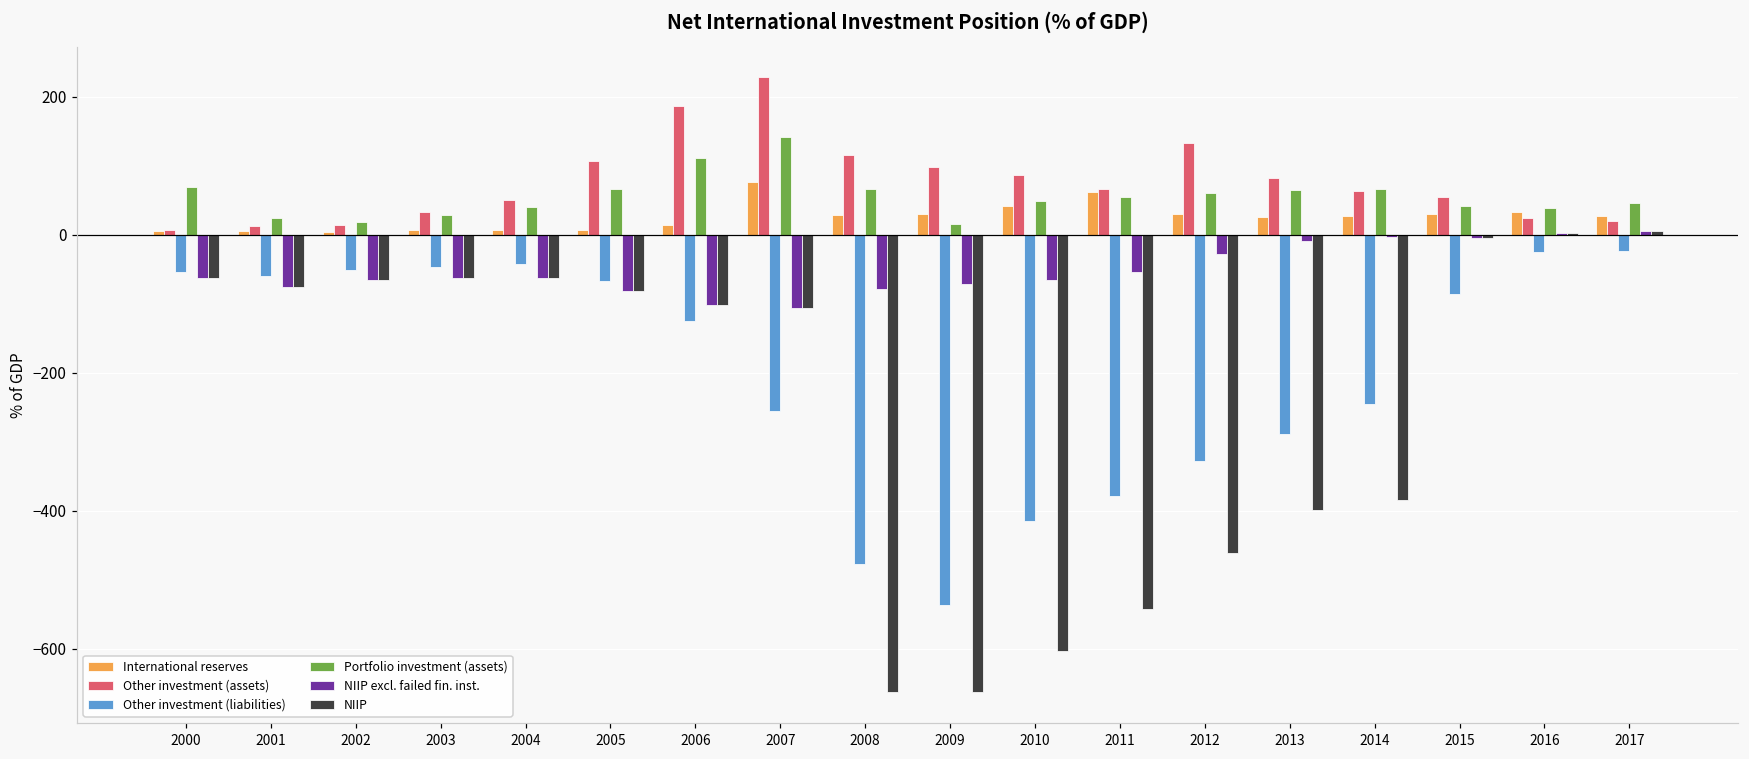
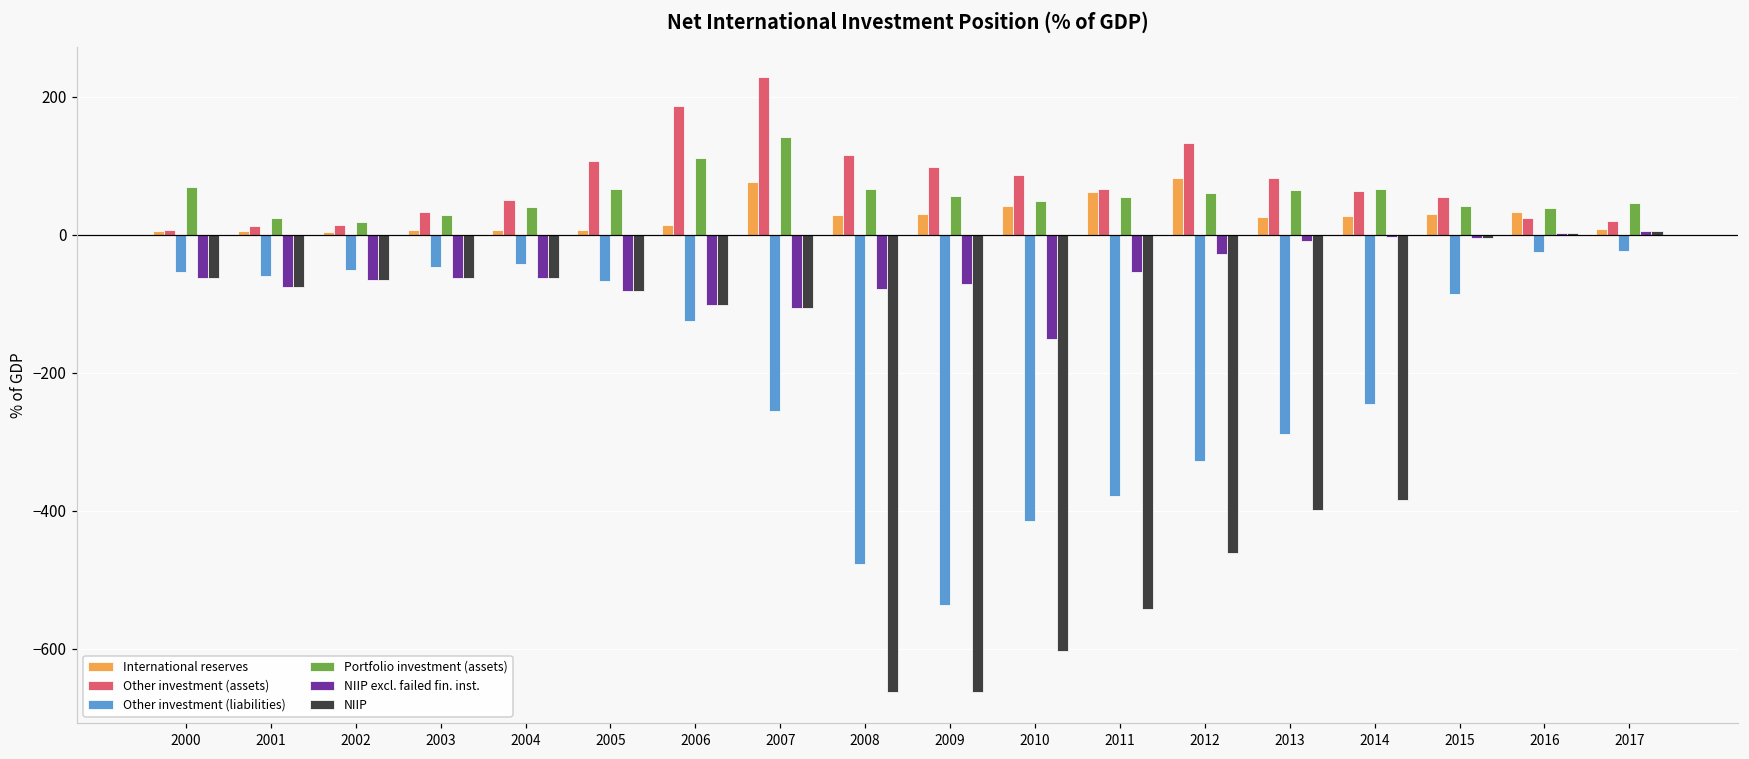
  {
    "International reserves": {
      "2000": 0,
      "2001": 0,
      "2002": 0,
      "2003": 10,
      "2004": 10,
      "2005": 10,
      "2006": 10,
      "2007": 80,
      "2008": 30,
      "2009": 30,
      "2010": 40,
      "2011": 60,
-     "2012": 30,
+     "2012": 80,
      "2013": 30,
      "2014": 30,
      "2015": 30,
      "2016": 30,
-     "2017": 30
+     "2017": 10
    },
    "Other investment (assets)": {
      "2000": 10,
      "2001": 10,
      "2002": 10,
      "2003": 30,
      "2004": 50,
      "2005": 110,
      "2006": 190,
      "2007": 230,
      "2008": 120,
      "2009": 100,
      "2010": 90,
      "2011": 70,
      "2012": 130,
      "2013": 80,
      "2014": 60,
      "2015": 50,
      "2016": 20,
      "2017": 20
    },
    "Other investment (liabilities)": {
      "2000": -50,
      "2001": -60,
      "2002": -50,
      "2003": -50,
      "2004": -40,
      "2005": -70,
      "2006": -120,
      "2007": -260,
      "2008": -480,
      "2009": -540,
      "2010": -420,
      "2011": -380,
      "2012": -330,
      "2013": -290,
      "2014": -240,
      "2015": -90,
      "2016": -20,
      "2017": -20
    },
    "Portfolio investment (assets)": {
      "2000": 70,
      "2001": 20,
      "2002": 20,
      "2003": 30,
      "2004": 40,
      "2005": 70,
      "2006": 110,
      "2007": 140,
      "2008": 70,
-     "2009": 20,
+     "2009": 60,
      "2010": 50,
      "2011": 50,
      "2012": 60,
      "2013": 60,
      "2014": 70,
      "2015": 40,
      "2016": 40,
      "2017": 50
    },
    "NIIP excl. failed fin. inst.": {
      "2000": -60,
      "2001": -80,
      "2002": -70,
      "2003": -60,
      "2004": -60,
      "2005": -80,
      "2006": -100,
      "2007": -110,
      "2008": -80,
      "2009": -70,
-     "2010": -70,
+     "2010": -150,
      "2011": -50,
      "2012": -30,
      "2013": -10,
      "2014": 0,
      "2015": 0,
      "2017": 10
    },
    "NIIP": {
      "2000": -60,
      "2001": -80,
      "2002": -70,
      "2003": -60,
      "2004": -60,
      "2005": -80,
      "2006": -100,
      "2007": -110,
      "2008": -660,
      "2009": -660,
      "2010": -600,
      "2011": -540,
      "2012": -460,
      "2013": -400,
      "2014": -390,
      "2015": 0,
      "2017": 10
    }
  }
